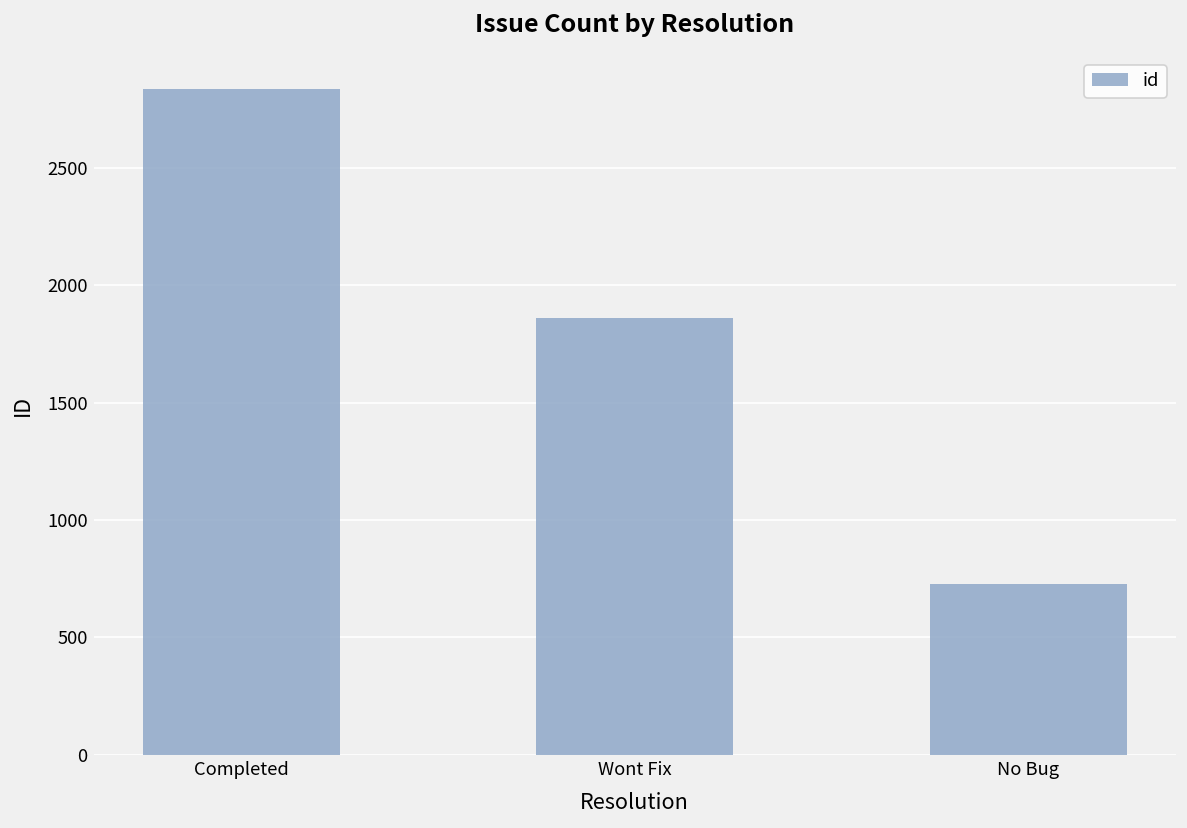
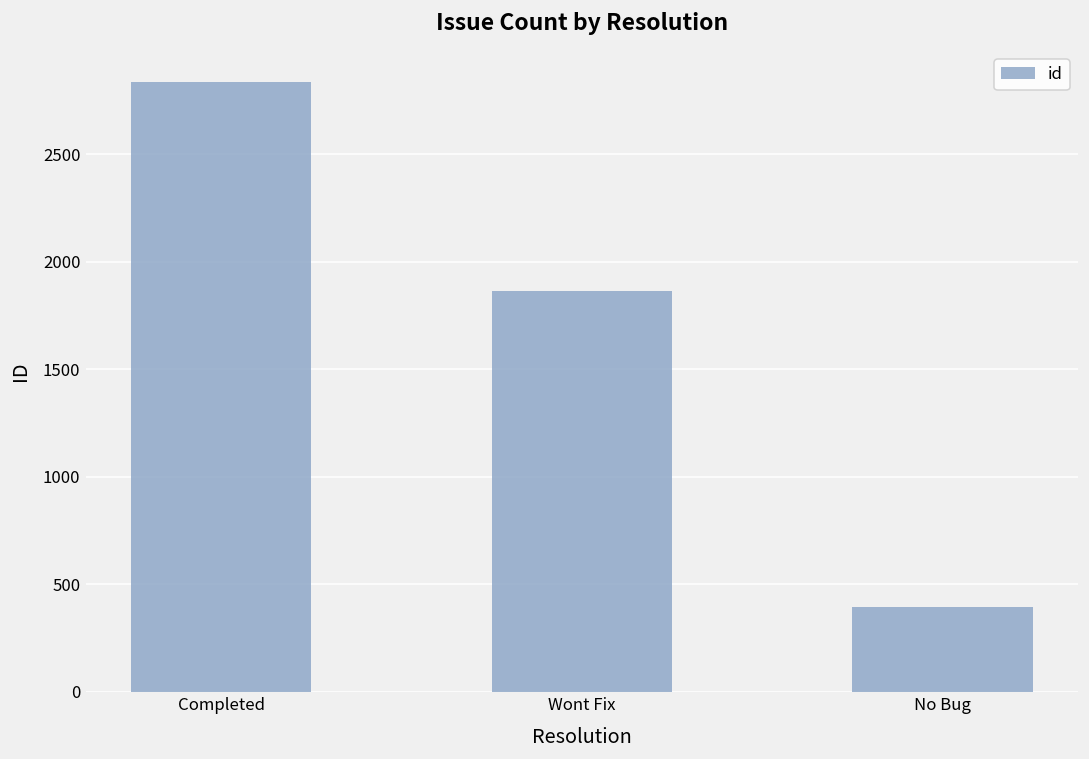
  {
    "Completed": 2840,
    "Wont Fix": 1860,
-   "No Bug": 730
+   "No Bug": 400
  }
